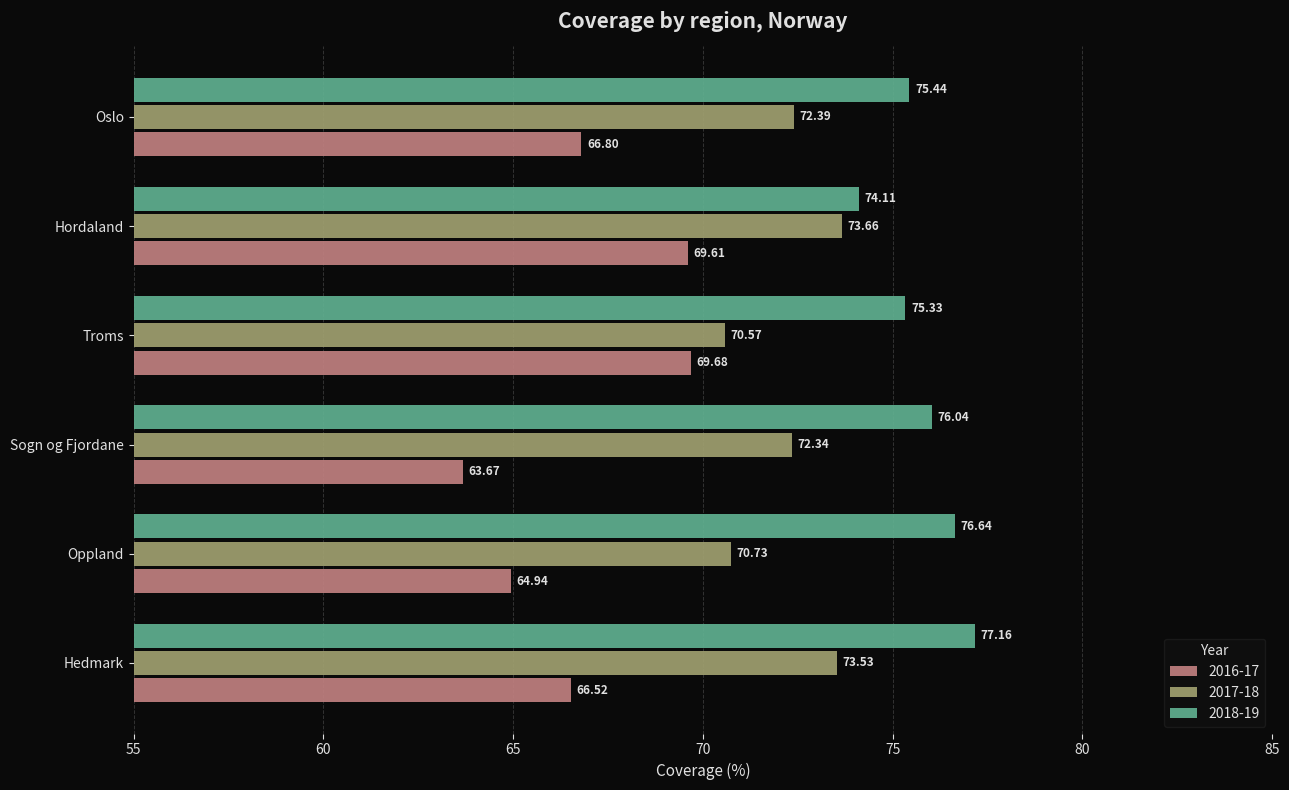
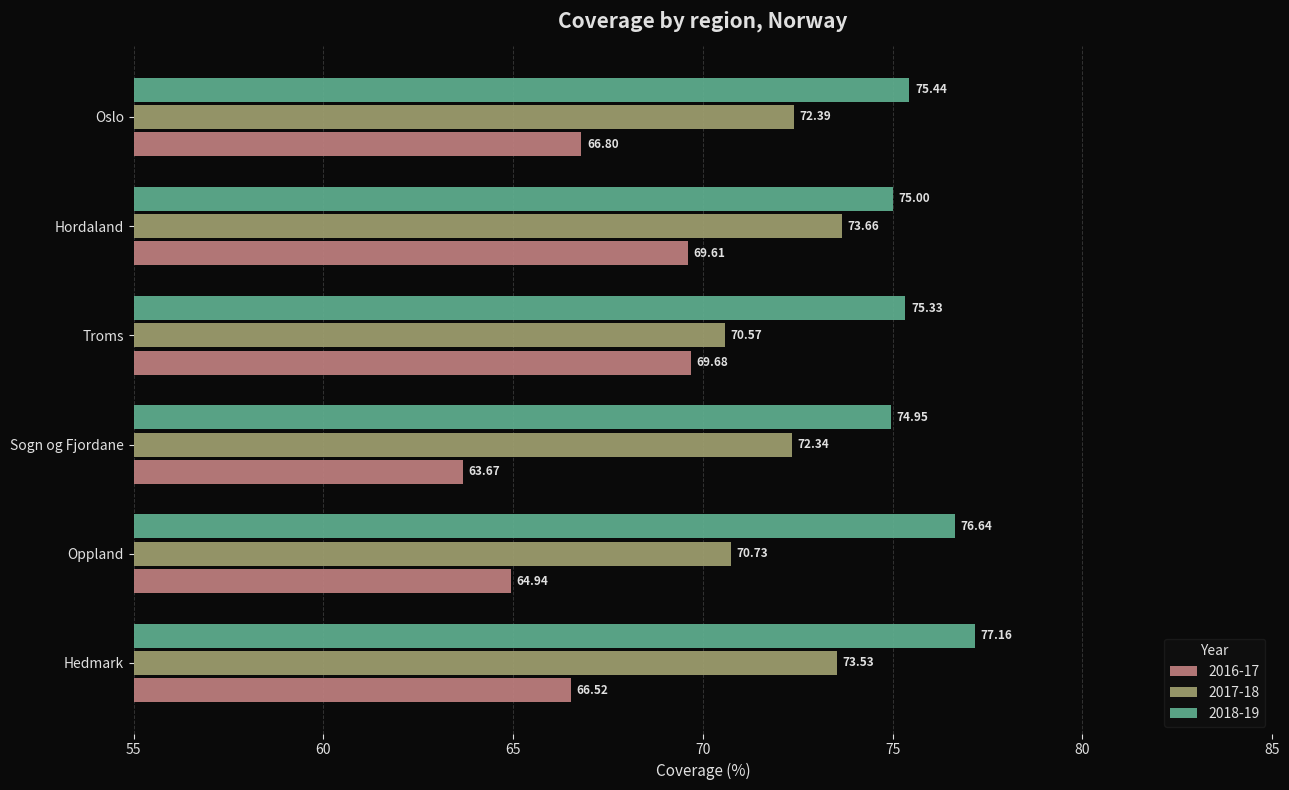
  {
    "2018-19": {
      "Oslo": 75.44,
-     "Hordaland": 74.11,
+     "Hordaland": 75.00,
      "Troms": 75.33,
-     "Sogn og Fjordane": 76.04,
+     "Sogn og Fjordane": 74.95,
      "Oppland": 76.64,
      "Hedmark": 77.16
    }
  }
